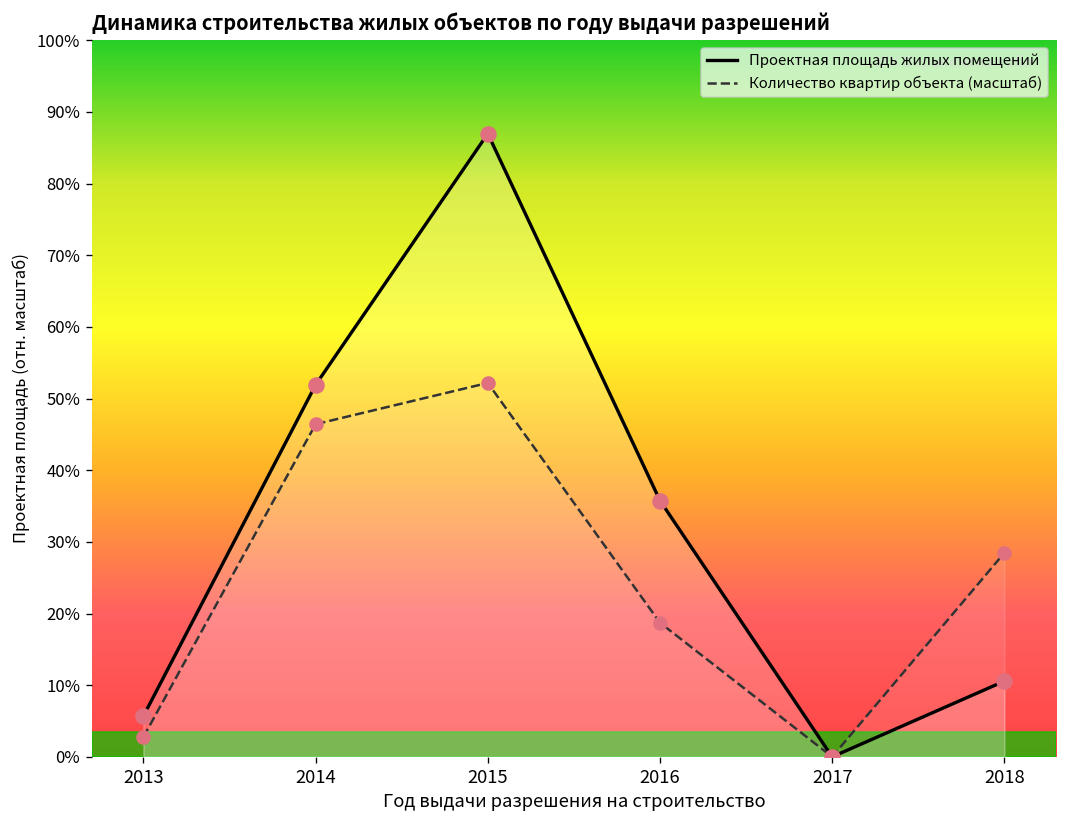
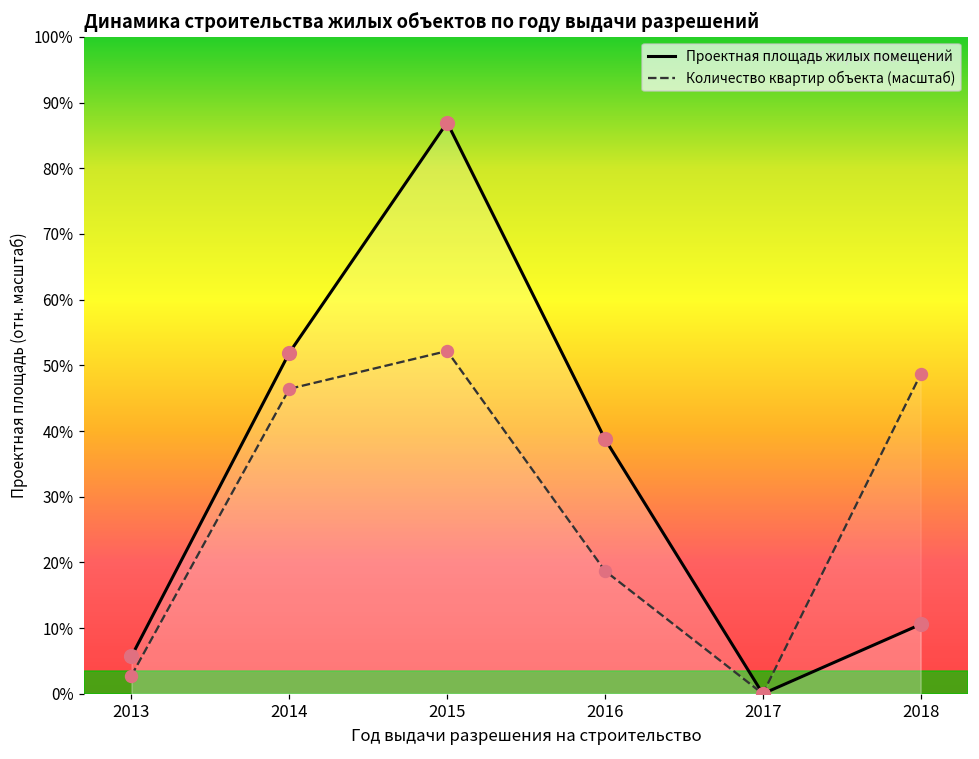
  {
    "Проектная площадь жилых помещений": {
      "2013": "6%",
      "2014": "52%",
      "2015": "87%",
-     "2016": "36%",
+     "2016": "39%",
      "2018": "11%"
    },
    "Количество квартир объекта (масштаб)": {
      "2014": "46%",
      "2015": "52%",
      "2016": "19%",
-     "2018": "28%"
+     "2018": "49%"
    }
  }
